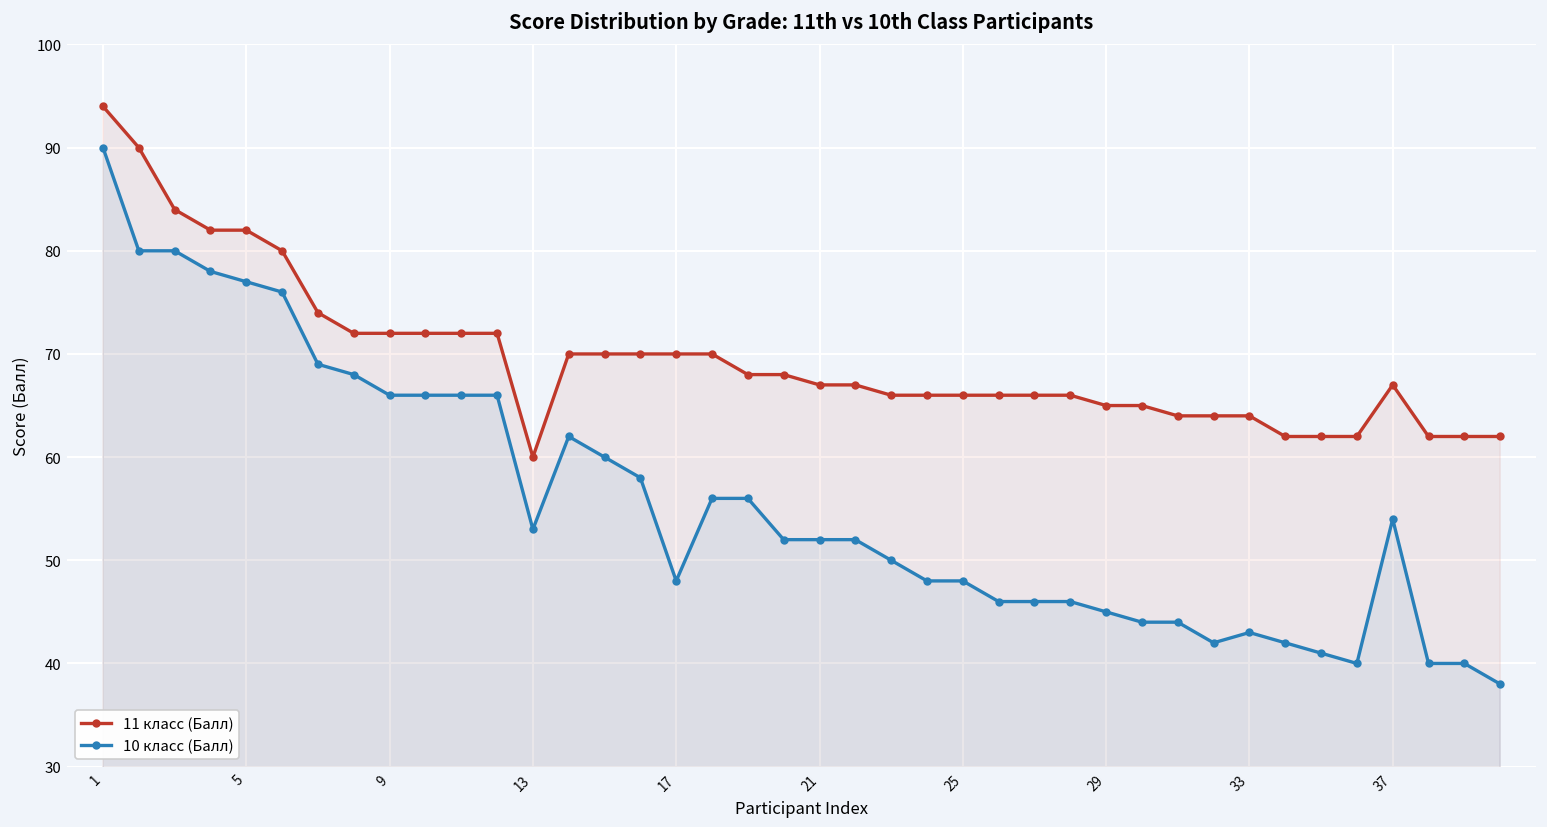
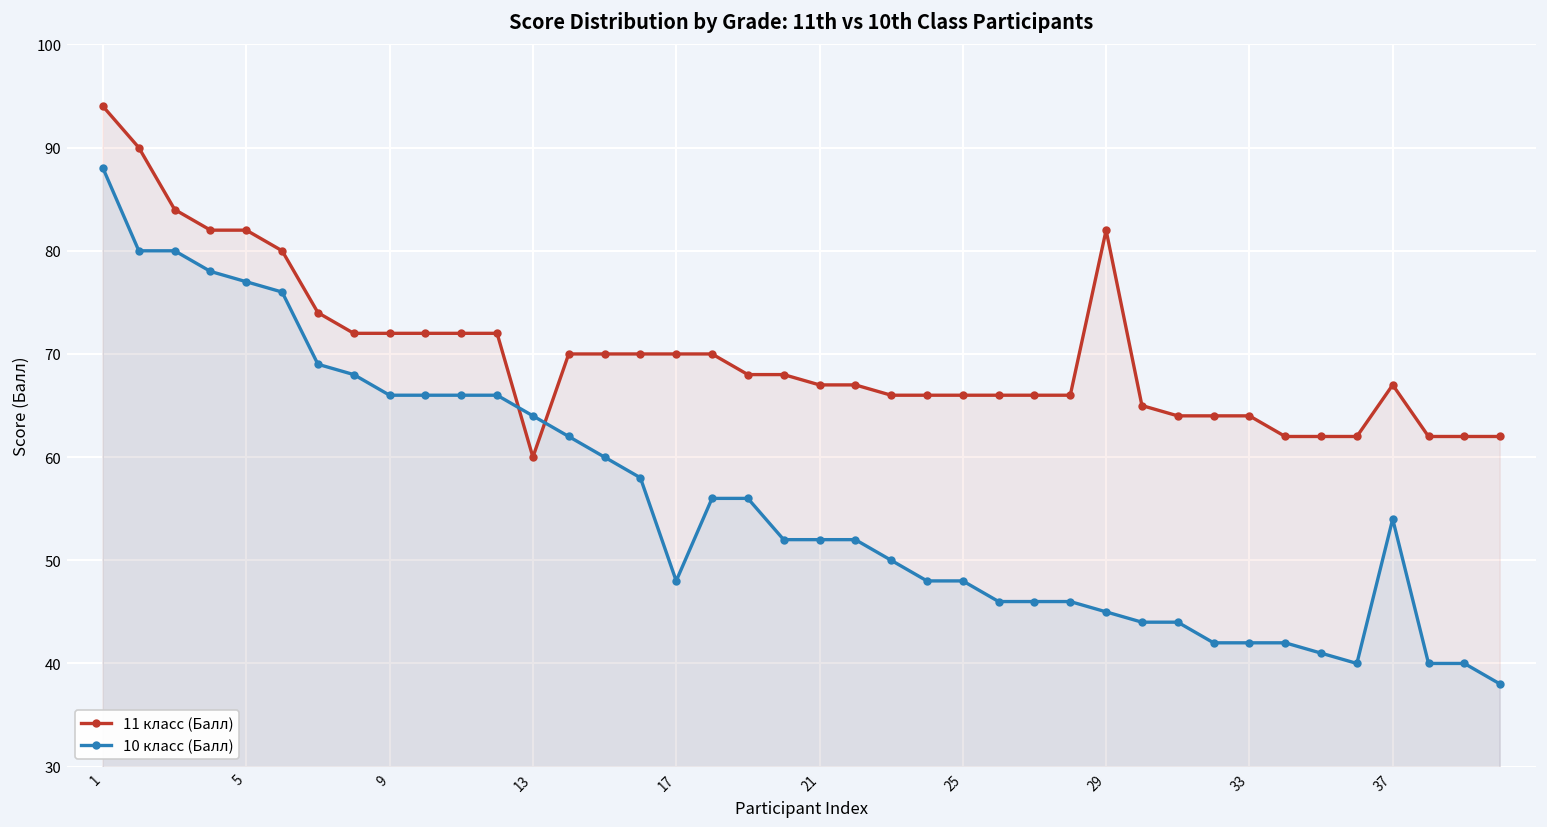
  {
    "11 класс (Балл)": {
      "1": 94,
      "5": 82,
      "9": 72,
      "13": 60,
      "17": 70,
      "21": 67,
      "25": 66,
-     "29": 65,
+     "29": 82,
      "33": 64,
      "37": 67
    },
    "10 класс (Балл)": {
-     "1": 90,
+     "1": 88,
      "5": 77,
      "9": 66,
-     "13": 53,
+     "13": 64,
      "17": 48,
      "21": 52,
      "25": 48,
      "29": 45,
-     "33": 43,
+     "33": 42,
      "37": 54
    }
  }
